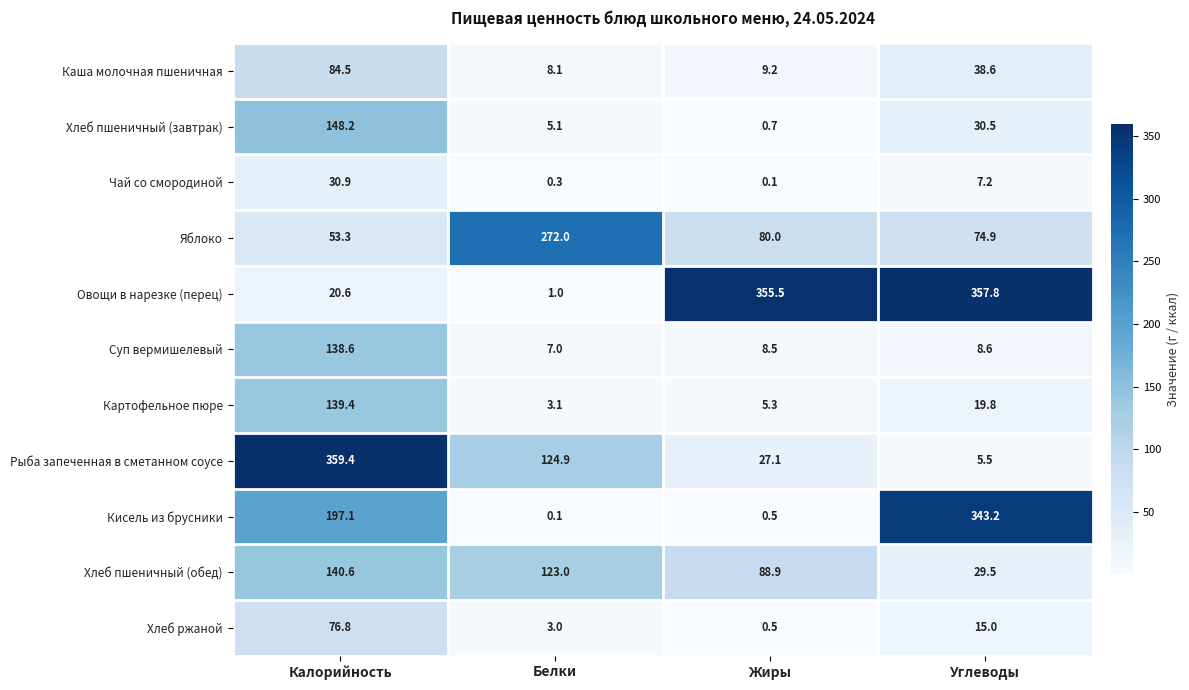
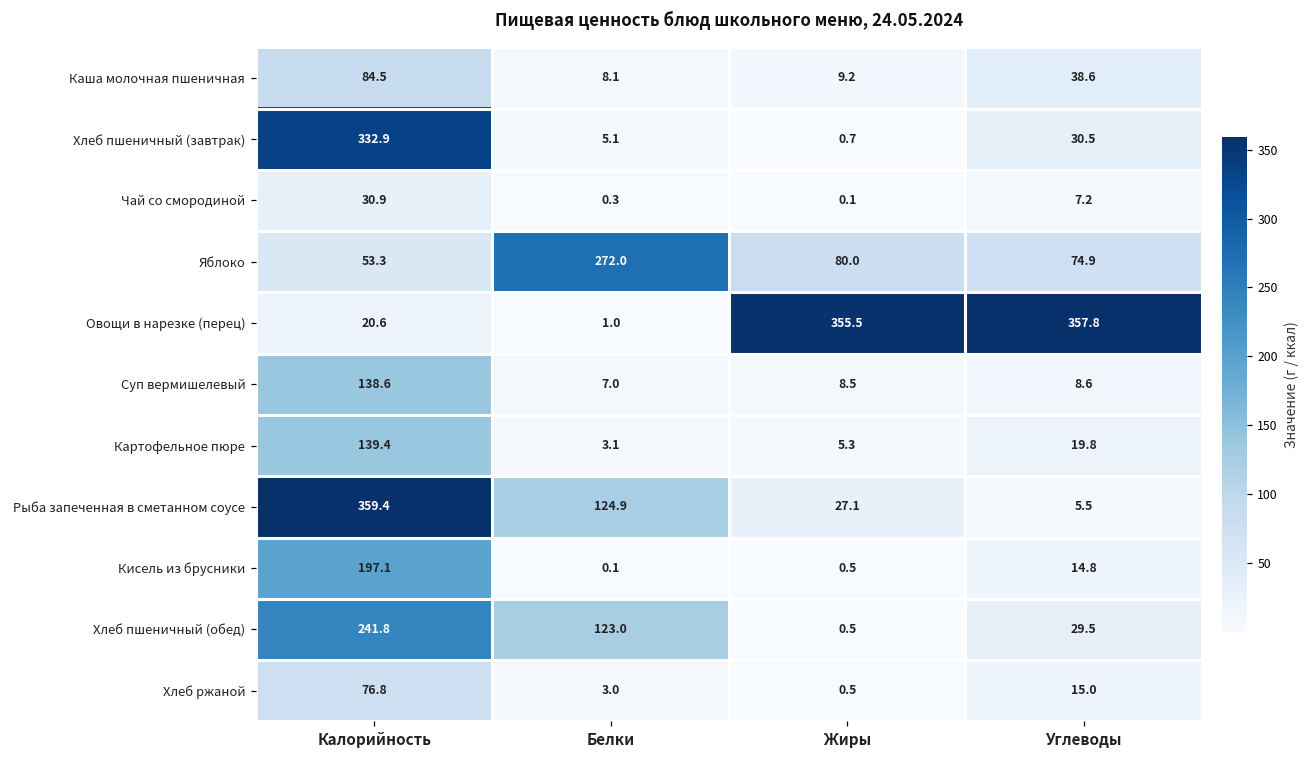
  {
    "Каша молочная пшеничная": {
      "Калорийность": 84.5,
      "Белки": 8.1,
      "Жиры": 9.2,
      "Углеводы": 38.6
    },
    "Хлеб пшеничный (завтрак)": {
-     "Калорийность": 148.2,
+     "Калорийность": 332.9,
      "Белки": 5.1,
      "Жиры": 0.7,
      "Углеводы": 30.5
    },
    "Чай со смородиной": {
      "Калорийность": 30.9,
      "Белки": 0.3,
      "Жиры": 0.1,
      "Углеводы": 7.2
    },
    "Яблоко": {
      "Калорийность": 53.3,
      "Белки": 272.0,
      "Жиры": 80.0,
      "Углеводы": 74.9
    },
    "Овощи в нарезке (перец)": {
      "Калорийность": 20.6,
      "Белки": 1.0,
      "Жиры": 355.5,
      "Углеводы": 357.8
    },
    "Суп вермишелевый": {
      "Калорийность": 138.6,
      "Белки": 7.0,
      "Жиры": 8.5,
      "Углеводы": 8.6
    },
    "Картофельное пюре": {
      "Калорийность": 139.4,
      "Белки": 3.1,
      "Жиры": 5.3,
      "Углеводы": 19.8
    },
    "Рыба запеченная в сметанном соусе": {
      "Калорийность": 359.4,
      "Белки": 124.9,
      "Жиры": 27.1,
      "Углеводы": 5.5
    },
    "Кисель из брусники": {
      "Калорийность": 197.1,
      "Белки": 0.1,
      "Жиры": 0.5,
-     "Углеводы": 343.2
+     "Углеводы": 14.8
    },
    "Хлеб пшеничный (обед)": {
-     "Калорийность": 140.6,
+     "Калорийность": 241.8,
      "Белки": 123.0,
-     "Жиры": 88.9,
+     "Жиры": 0.5,
      "Углеводы": 29.5
    },
    "Хлеб ржаной": {
      "Калорийность": 76.8,
      "Белки": 3.0,
      "Жиры": 0.5,
      "Углеводы": 15.0
    }
  }
